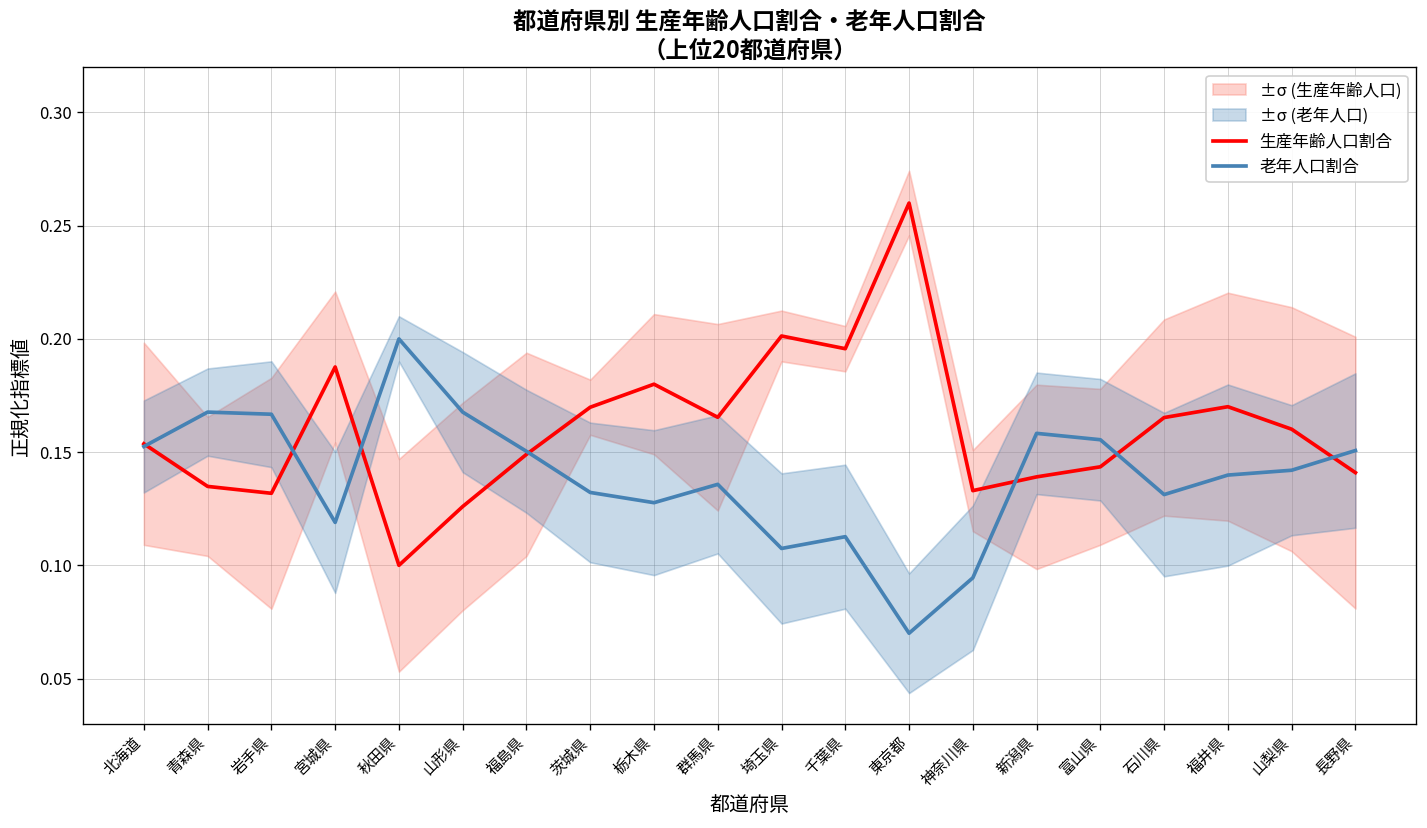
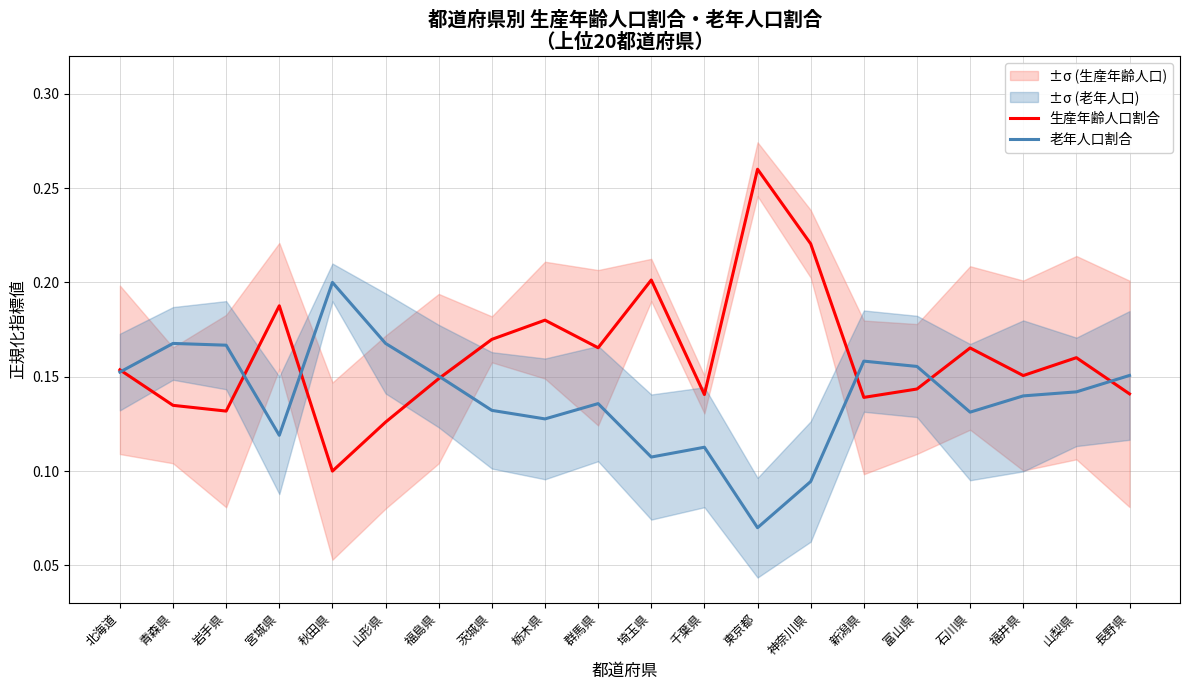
  {
    "生産年齢人口割合": {
      "青森県": 0.135,
      "岩手県": 0.132,
      "宮城県": 0.188,
      "秋田県": 0.100,
      "山形県": 0.126,
      "茨城県": 0.170,
      "栃木県": 0.180,
      "埼玉県": 0.201,
-     "千葉県": 0.196,
+     "千葉県": 0.141,
      "東京都": 0.260,
-     "神奈川県": 0.133,
+     "神奈川県": 0.220,
      "新潟県": 0.139,
      "富山県": 0.144,
      "石川県": 0.165,
-     "福井県": 0.170,
+     "福井県": 0.151,
      "山梨県": 0.160,
      "長野県": 0.141
    }
  }
